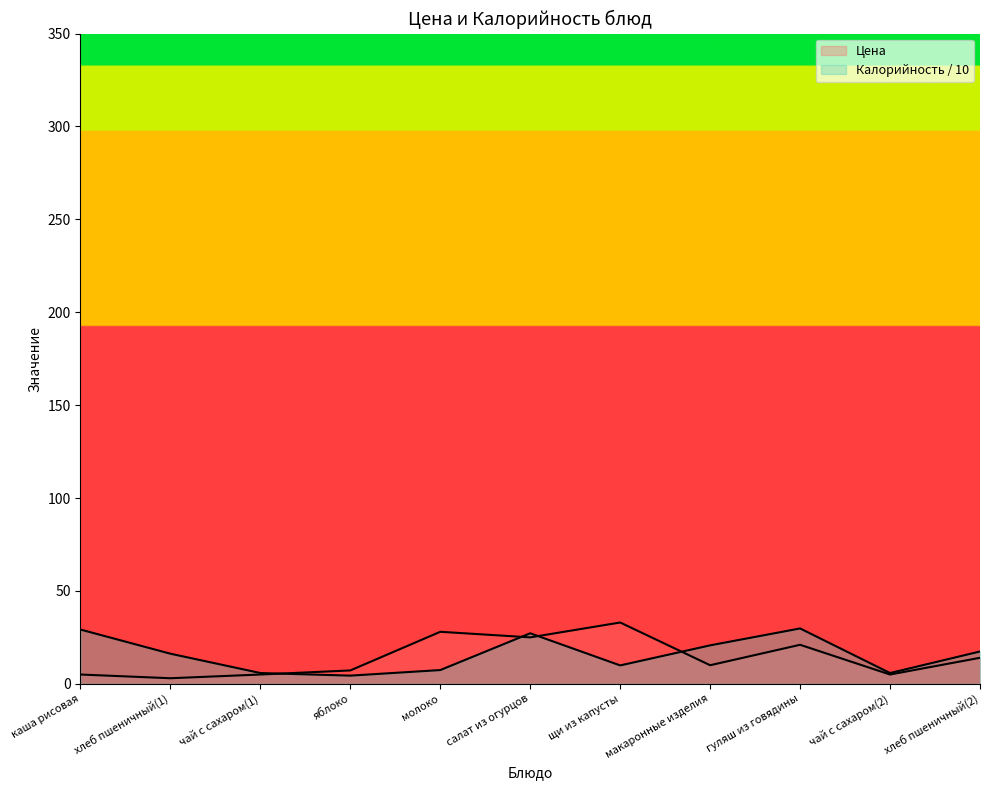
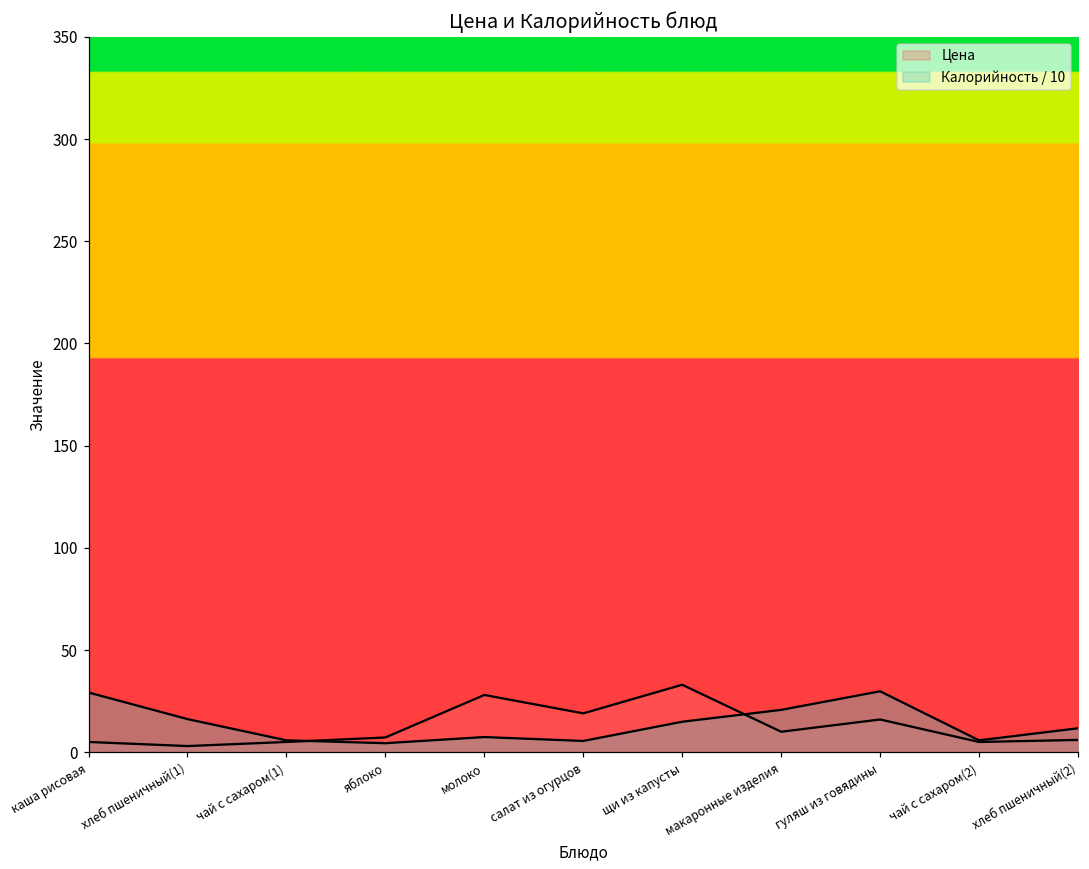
  {
    "Цена": {
      "каша рисовая": 5,
      "хлеб пшеничный(1)": 3,
      "яблоко": 7,
      "молоко": 28,
-     "салат из огурцов": 25,
+     "салат из огурцов": 19,
      "щи из капусты": 33,
      "макаронные изделия": 10,
-     "гуляш из говядины": 21,
-     "хлеб пшеничный(2)": 14
+     "гуляш из говядины": 16,
+     "хлеб пшеничный(2)": 6
    },
    "Калорийность / 10": {
      "каша рисовая": 29,
      "хлеб пшеничный(1)": 16,
      "яблоко": 4,
      "молоко": 7,
-     "салат из огурцов": 27,
-     "щи из капусты": 10,
+     "салат из огурцов": 6,
+     "щи из капусты": 15,
      "макаронные изделия": 21,
      "гуляш из говядины": 30,
-     "хлеб пшеничный(2)": 17
+     "хлеб пшеничный(2)": 12
    }
  }
